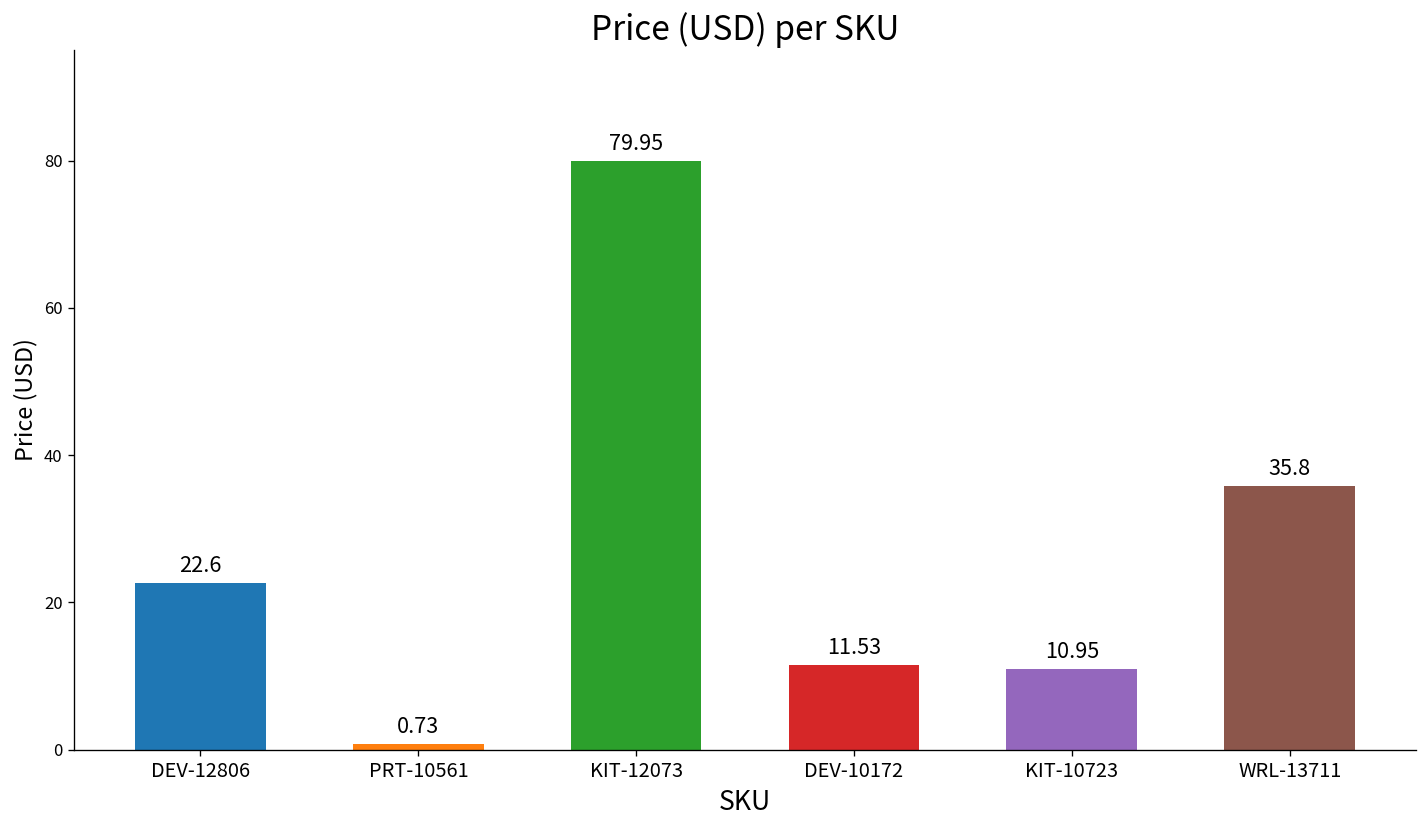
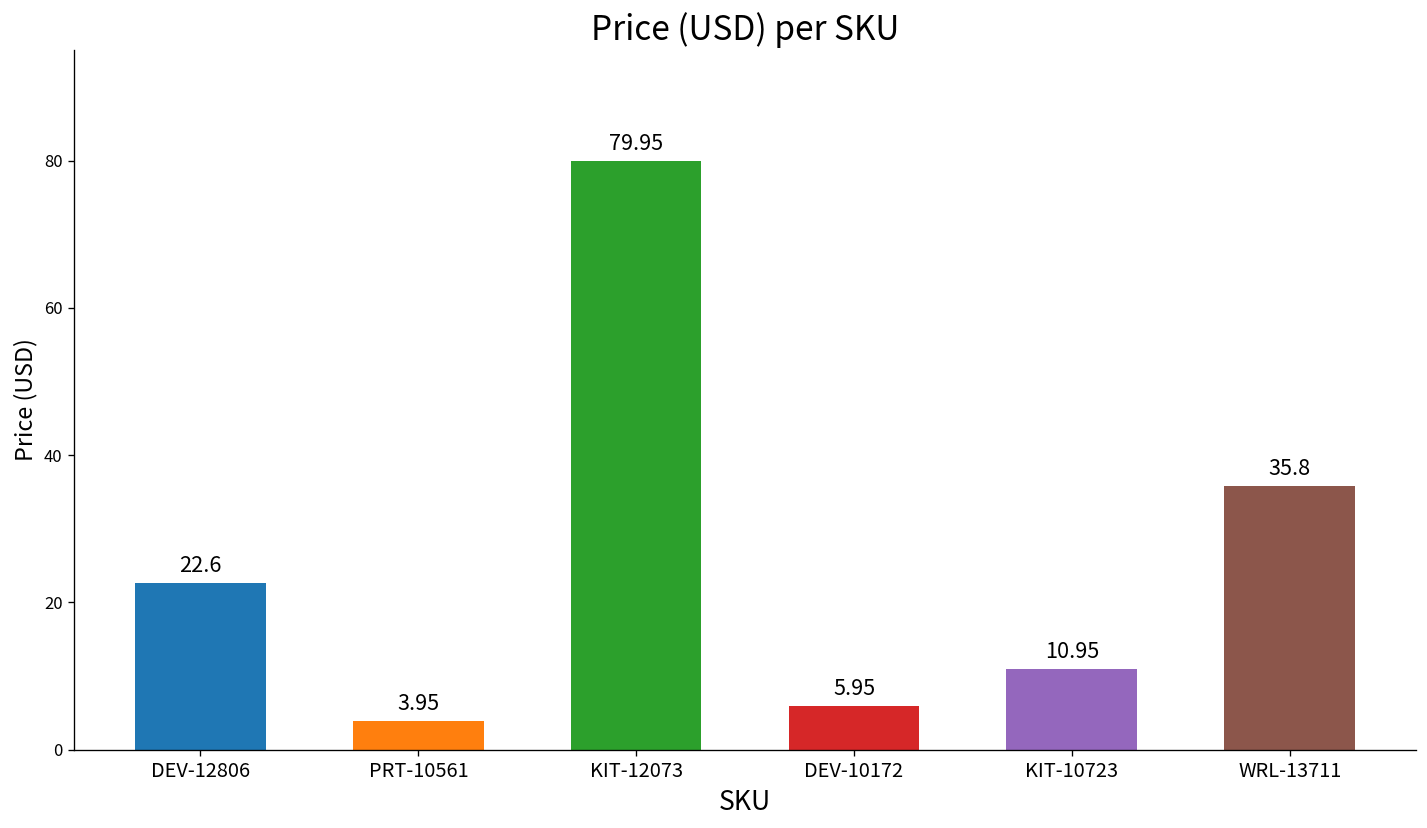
  {
    "DEV-12806": 22.6,
-   "PRT-10561": 0.73,
+   "PRT-10561": 3.95,
    "KIT-12073": 79.95,
-   "DEV-10172": 11.53,
+   "DEV-10172": 5.95,
    "KIT-10723": 10.95,
    "WRL-13711": 35.8
  }
